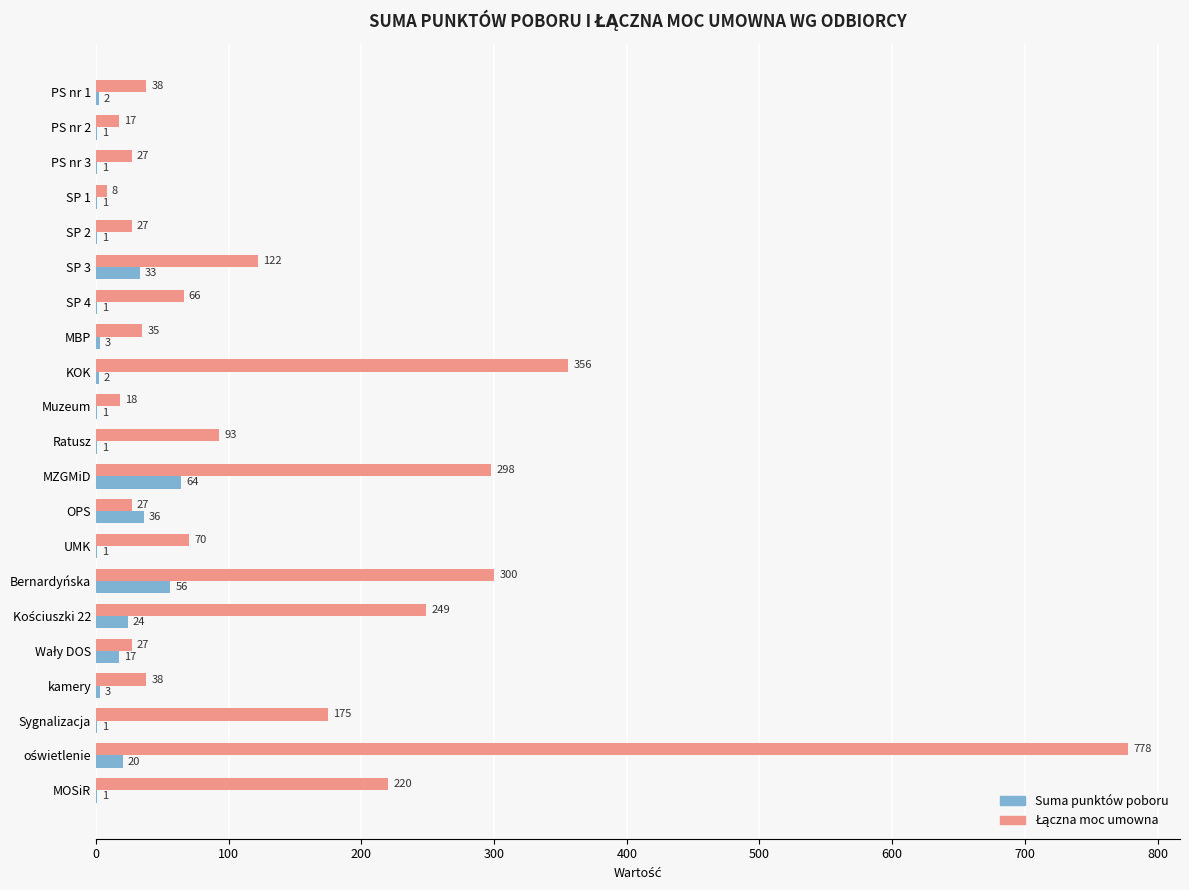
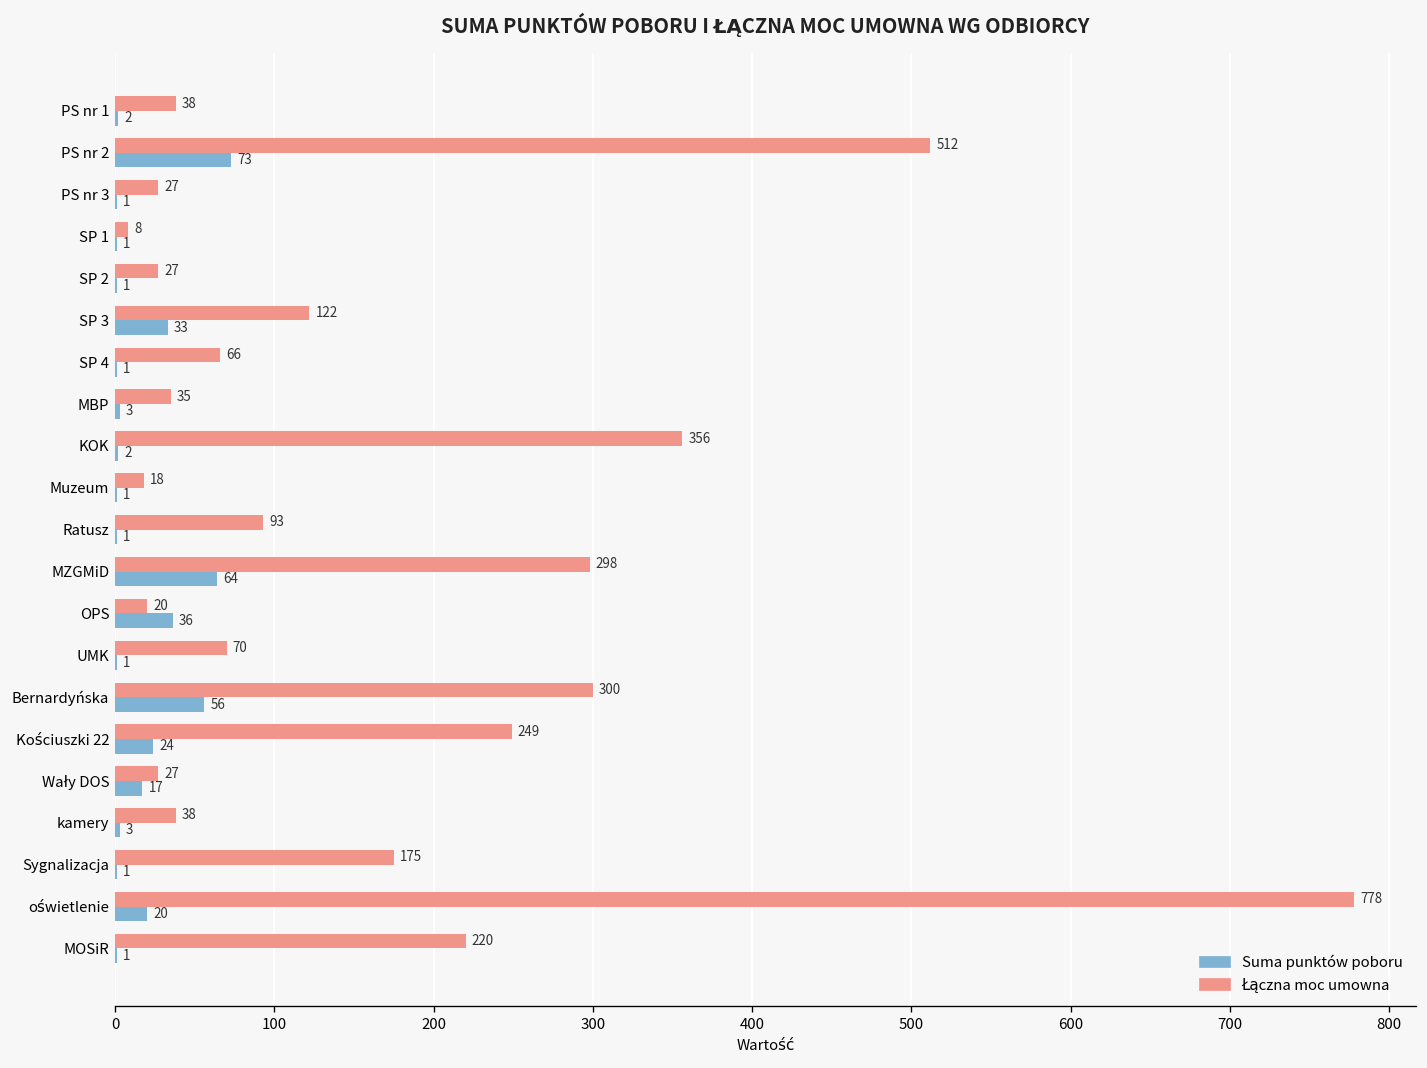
  {
    "Suma punktów poboru": {
      "PS nr 1": 2,
-     "PS nr 2": 1,
+     "PS nr 2": 73,
      "PS nr 3": 1,
      "SP 1": 1,
      "SP 2": 1,
      "SP 3": 33,
      "SP 4": 1,
      "MBP": 3,
      "KOK": 2,
      "Muzeum": 1,
      "Ratusz": 1,
      "MZGMiD": 64,
      "OPS": 36,
      "UMK": 1,
      "Bernardyńska": 56,
      "Kościuszki 22": 24,
      "Wały DOS": 17,
      "kamery": 3,
      "Sygnalizacja": 1,
      "oświetlenie": 20,
      "MOSiR": 1
    },
    "Łączna moc umowna": {
      "PS nr 1": 38,
-     "PS nr 2": 17,
+     "PS nr 2": 512,
      "PS nr 3": 27,
      "SP 1": 8,
      "SP 2": 27,
      "SP 3": 122,
      "SP 4": 66,
      "MBP": 35,
      "KOK": 356,
      "Muzeum": 18,
      "Ratusz": 93,
      "MZGMiD": 298,
-     "OPS": 27,
+     "OPS": 20,
      "UMK": 70,
      "Bernardyńska": 300,
      "Kościuszki 22": 249,
      "Wały DOS": 27,
      "kamery": 38,
      "Sygnalizacja": 175,
      "oświetlenie": 778,
      "MOSiR": 220
    }
  }
